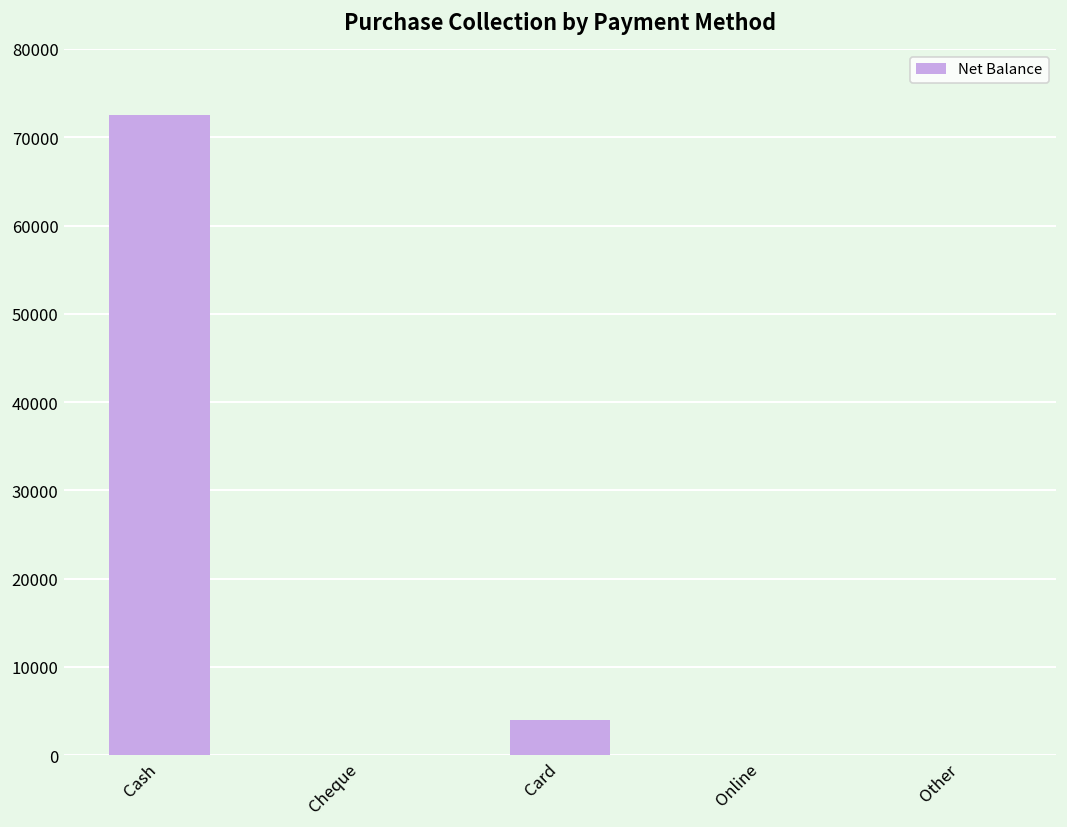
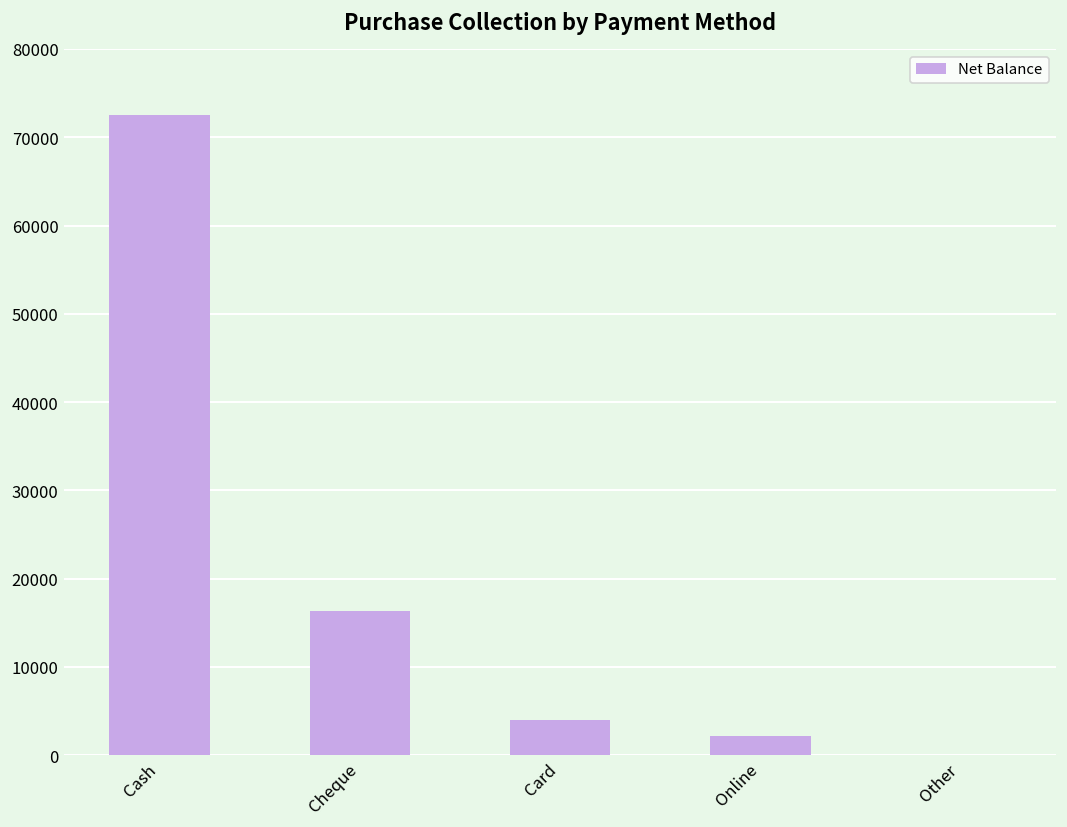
  {
    "Cash": 72000,
-   "Cheque": 0,
+   "Cheque": 16000,
    "Card": 4000,
-   "Online": 0,
+   "Online": 2000,
    "Other": 0
  }
